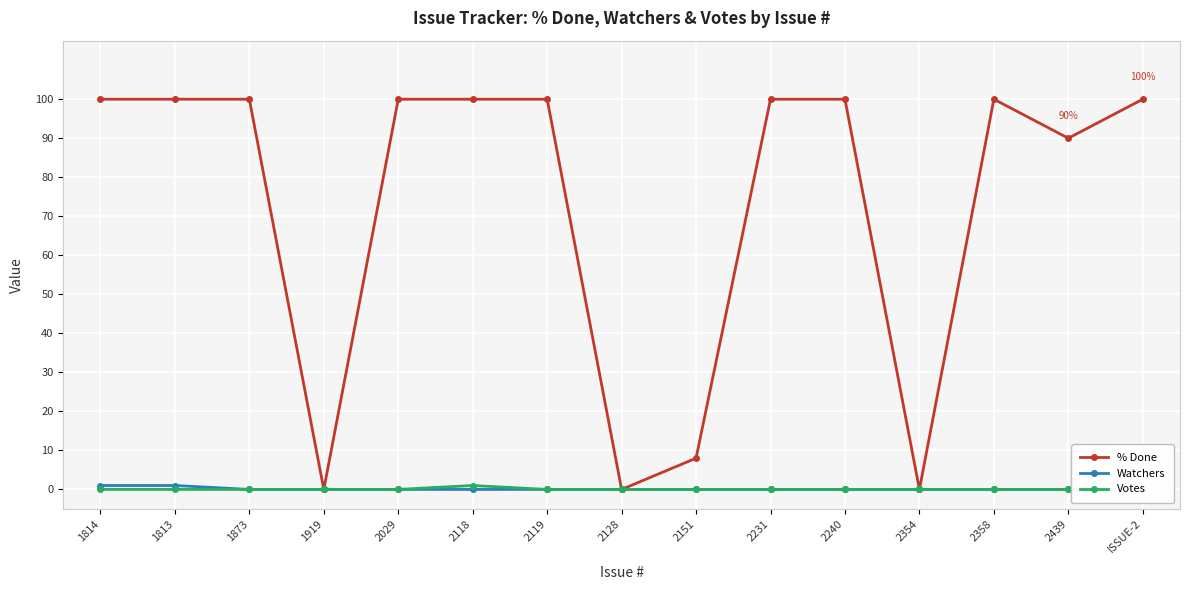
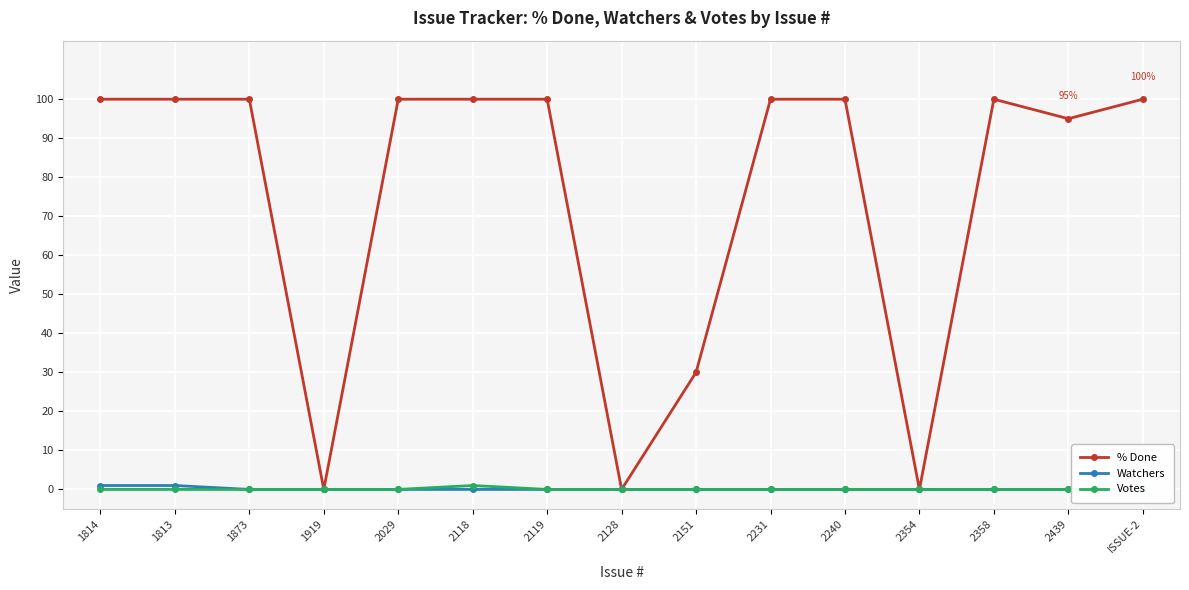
  {
    "% Done": {
-     "2151": "8",
-     "2439": "90%",
+     "2151": "30",
+     "2439": "95%",
      "ISSUE-2": "100%"
    },
    "Watchers": {
      "1814": "1",
      "1813": "1",
      "2118": "0"
    },
    "Votes": {
      "1814": "0",
      "1813": "0",
      "2118": "1"
    }
  }
